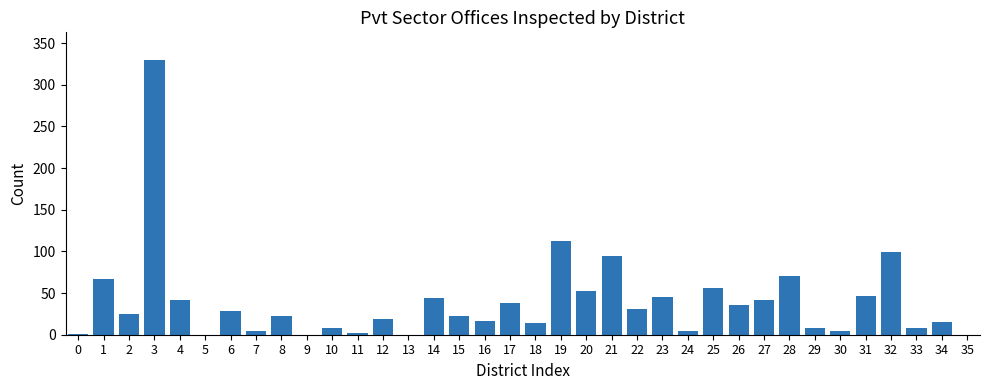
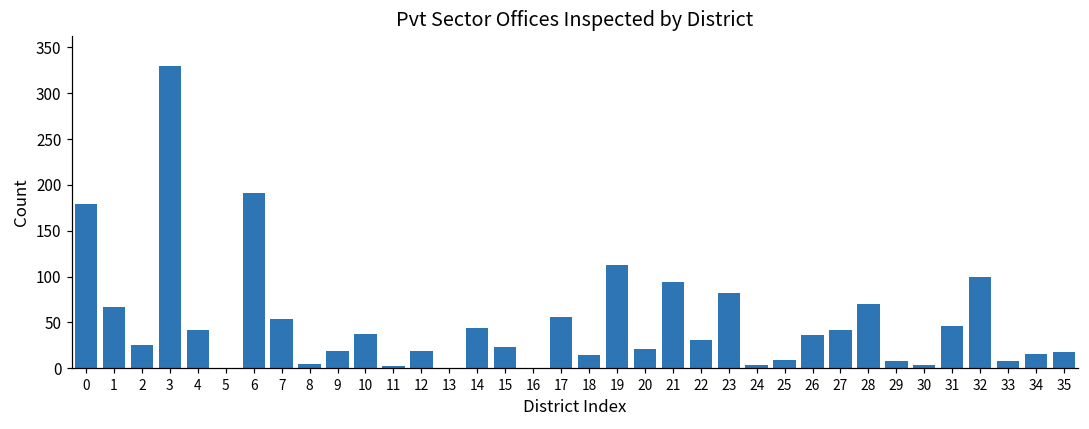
  {
-   "0": 0,
+   "0": 180,
    "1": 70,
    "2": 30,
    "3": 330,
    "4": 40,
    "5": 0,
-   "6": 30,
-   "7": 10,
-   "8": 20,
-   "9": 0,
-   "10": 10,
+   "6": 190,
+   "7": 50,
+   "8": 10,
+   "9": 20,
+   "10": 40,
    "12": 20,
    "13": 0,
    "14": 40,
    "15": 20,
-   "16": 20,
-   "17": 40,
+   "16": 0,
+   "17": 60,
    "18": 10,
    "19": 110,
-   "20": 50,
+   "20": 20,
    "21": 90,
    "22": 30,
-   "23": 50,
+   "23": 80,
    "24": 0,
-   "25": 60,
+   "25": 10,
    "26": 40,
    "27": 40,
    "28": 70,
    "29": 10,
    "30": 0,
    "31": 50,
    "32": 100,
    "33": 10,
    "34": 20,
-   "35": 0
+   "35": 20
  }
